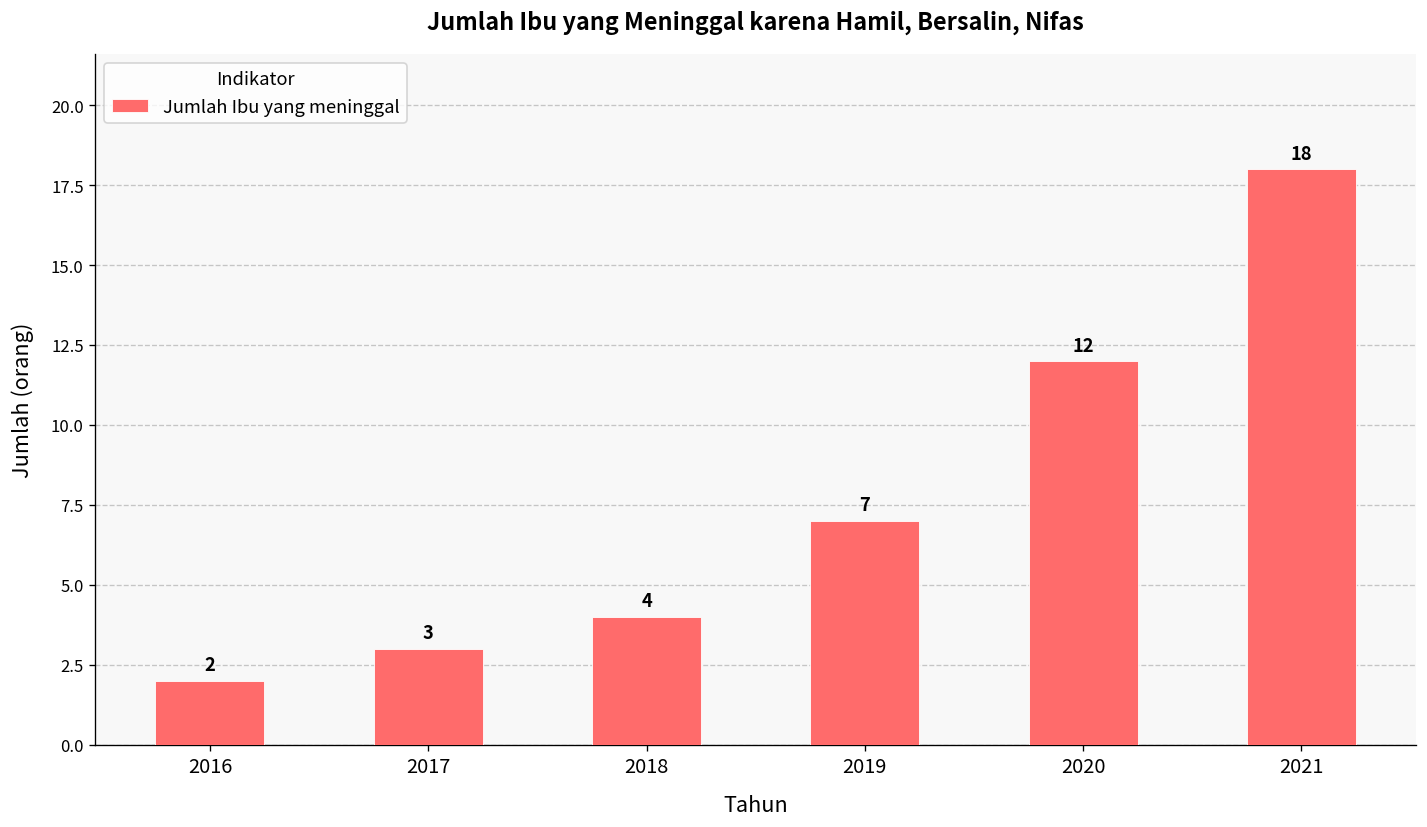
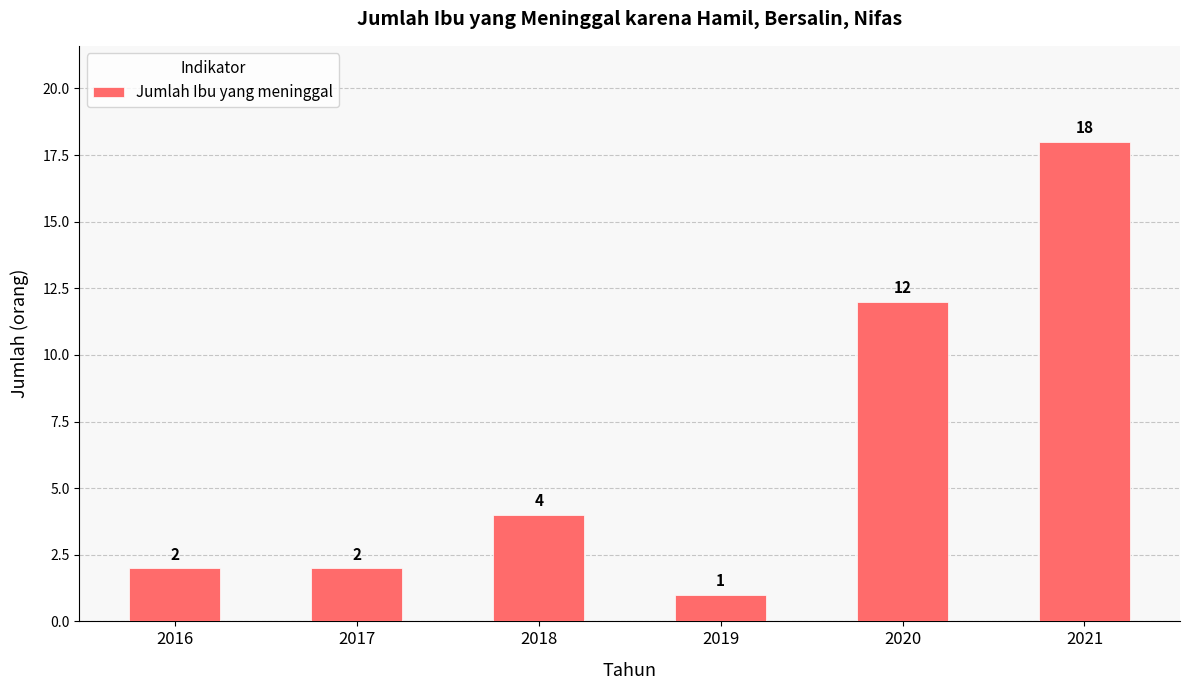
  {
    "2016": 2,
-   "2017": 3,
+   "2017": 2,
    "2018": 4,
-   "2019": 7,
+   "2019": 1,
    "2020": 12,
    "2021": 18
  }
